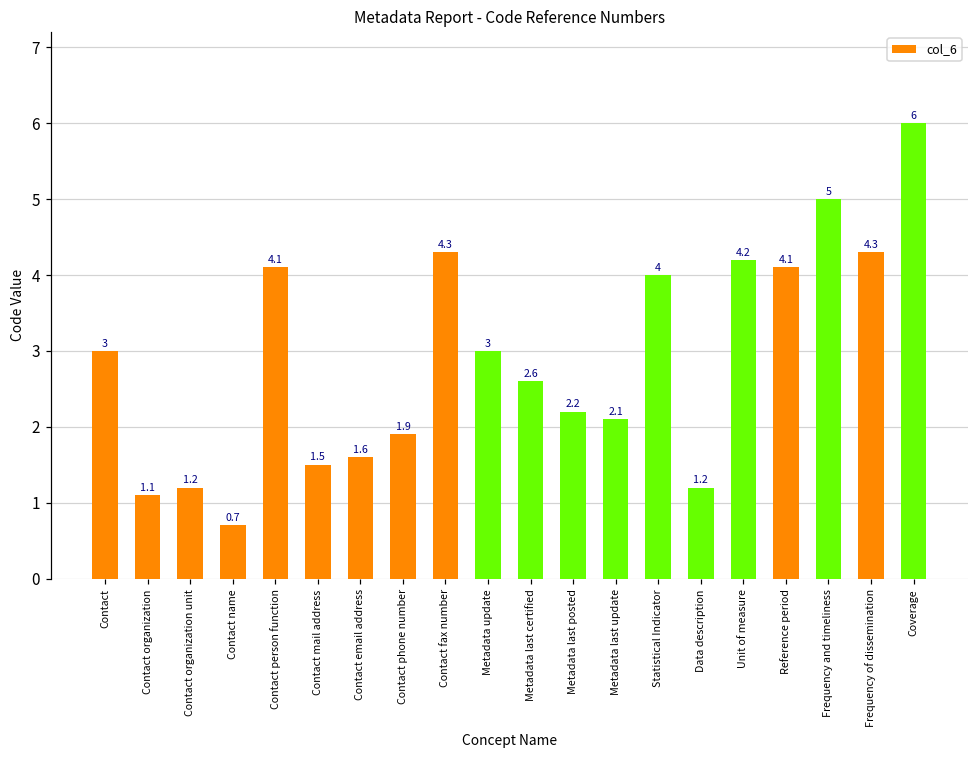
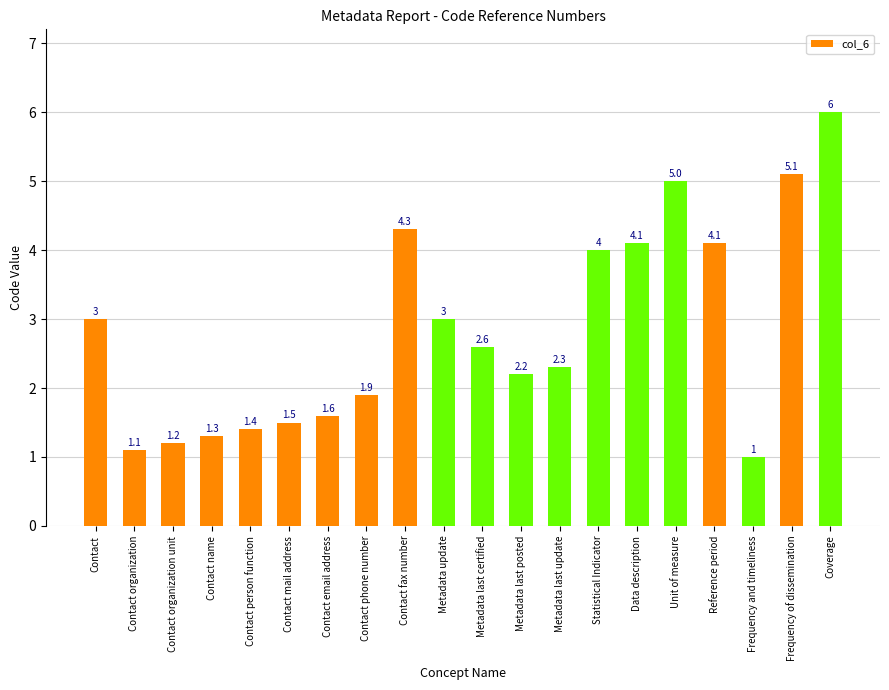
  {
    "Contact": 3,
    "Contact organization": 1.1,
    "Contact organization unit": 1.2,
-   "Contact name": 0.7,
-   "Contact person function": 4.1,
+   "Contact name": 1.3,
+   "Contact person function": 1.4,
    "Contact mail address": 1.5,
    "Contact email address": 1.6,
    "Contact phone number": 1.9,
    "Contact fax number": 4.3,
    "Metadata update": 3,
    "Metadata last certified": 2.6,
    "Metadata last posted": 2.2,
-   "Metadata last update": 2.1,
+   "Metadata last update": 2.3,
    "Statistical Indicator": 4,
-   "Data description": 1.2,
-   "Unit of measure": 4.2,
+   "Data description": 4.1,
+   "Unit of measure": 5.0,
    "Reference period": 4.1,
-   "Frequency and timeliness": 5,
-   "Frequency of dissemination": 4.3,
+   "Frequency and timeliness": 1,
+   "Frequency of dissemination": 5.1,
    "Coverage": 6
  }
